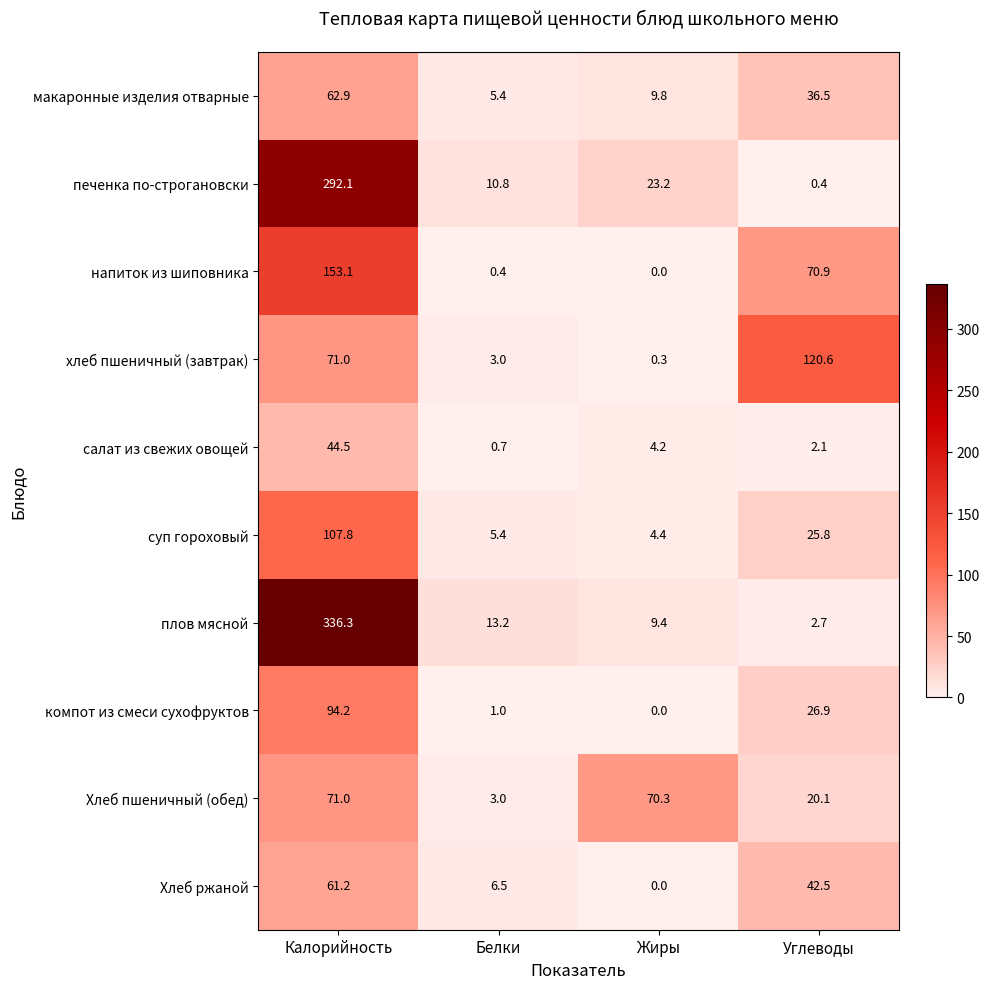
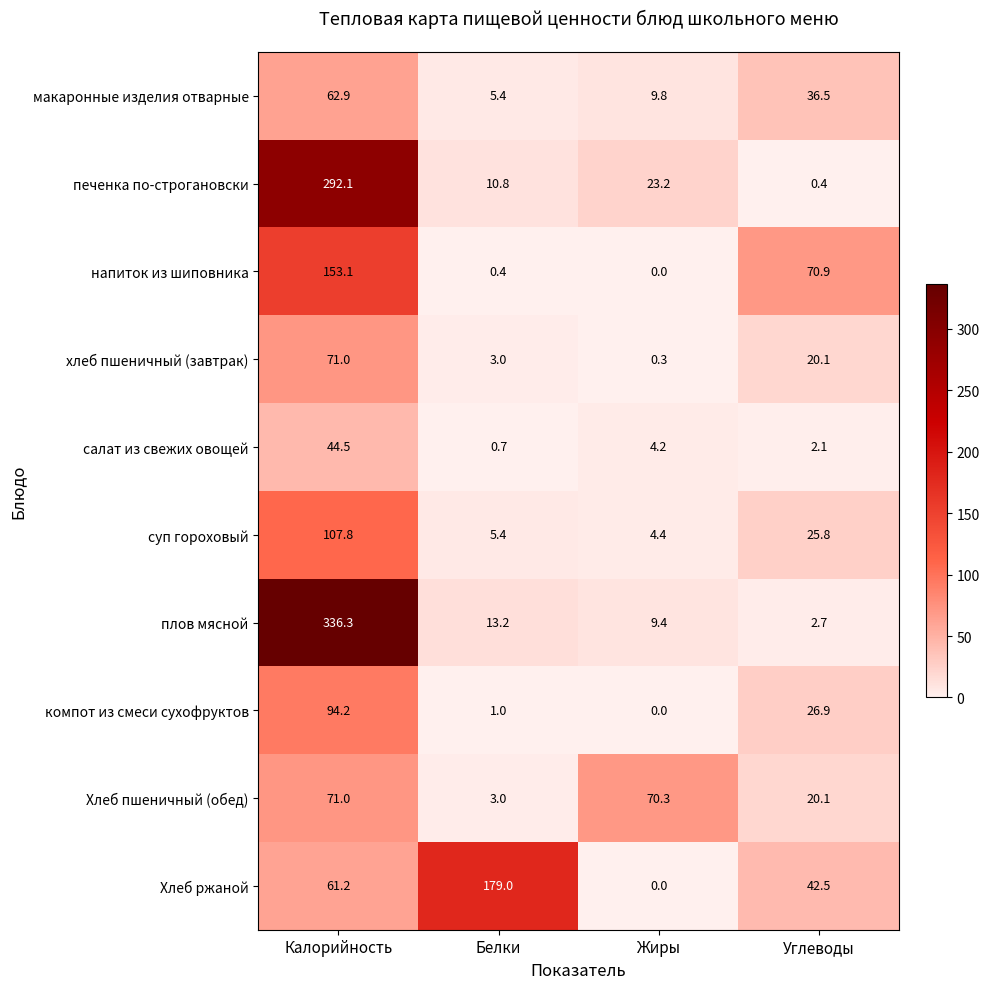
  {
    "макаронные изделия отварные": {
      "Калорийность": 62.9,
      "Белки": 5.4,
      "Жиры": 9.8,
      "Углеводы": 36.5
    },
    "печенка по-строгановски": {
      "Калорийность": 292.1,
      "Белки": 10.8,
      "Жиры": 23.2,
      "Углеводы": 0.4
    },
    "напиток из шиповника": {
      "Калорийность": 153.1,
      "Белки": 0.4,
      "Жиры": 0.0,
      "Углеводы": 70.9
    },
    "хлеб пшеничный (завтрак)": {
      "Калорийность": 71.0,
      "Белки": 3.0,
      "Жиры": 0.3,
-     "Углеводы": 120.6
+     "Углеводы": 20.1
    },
    "салат из свежих овощей": {
      "Калорийность": 44.5,
      "Белки": 0.7,
      "Жиры": 4.2,
      "Углеводы": 2.1
    },
    "суп гороховый": {
      "Калорийность": 107.8,
      "Белки": 5.4,
      "Жиры": 4.4,
      "Углеводы": 25.8
    },
    "плов мясной": {
      "Калорийность": 336.3,
      "Белки": 13.2,
      "Жиры": 9.4,
      "Углеводы": 2.7
    },
    "компот из смеси сухофруктов": {
      "Калорийность": 94.2,
      "Белки": 1.0,
      "Жиры": 0.0,
      "Углеводы": 26.9
    },
    "Хлеб пшеничный (обед)": {
      "Калорийность": 71.0,
      "Белки": 3.0,
      "Жиры": 70.3,
      "Углеводы": 20.1
    },
    "Хлеб ржаной": {
      "Калорийность": 61.2,
-     "Белки": 6.5,
+     "Белки": 179.0,
      "Жиры": 0.0,
      "Углеводы": 42.5
    }
  }
